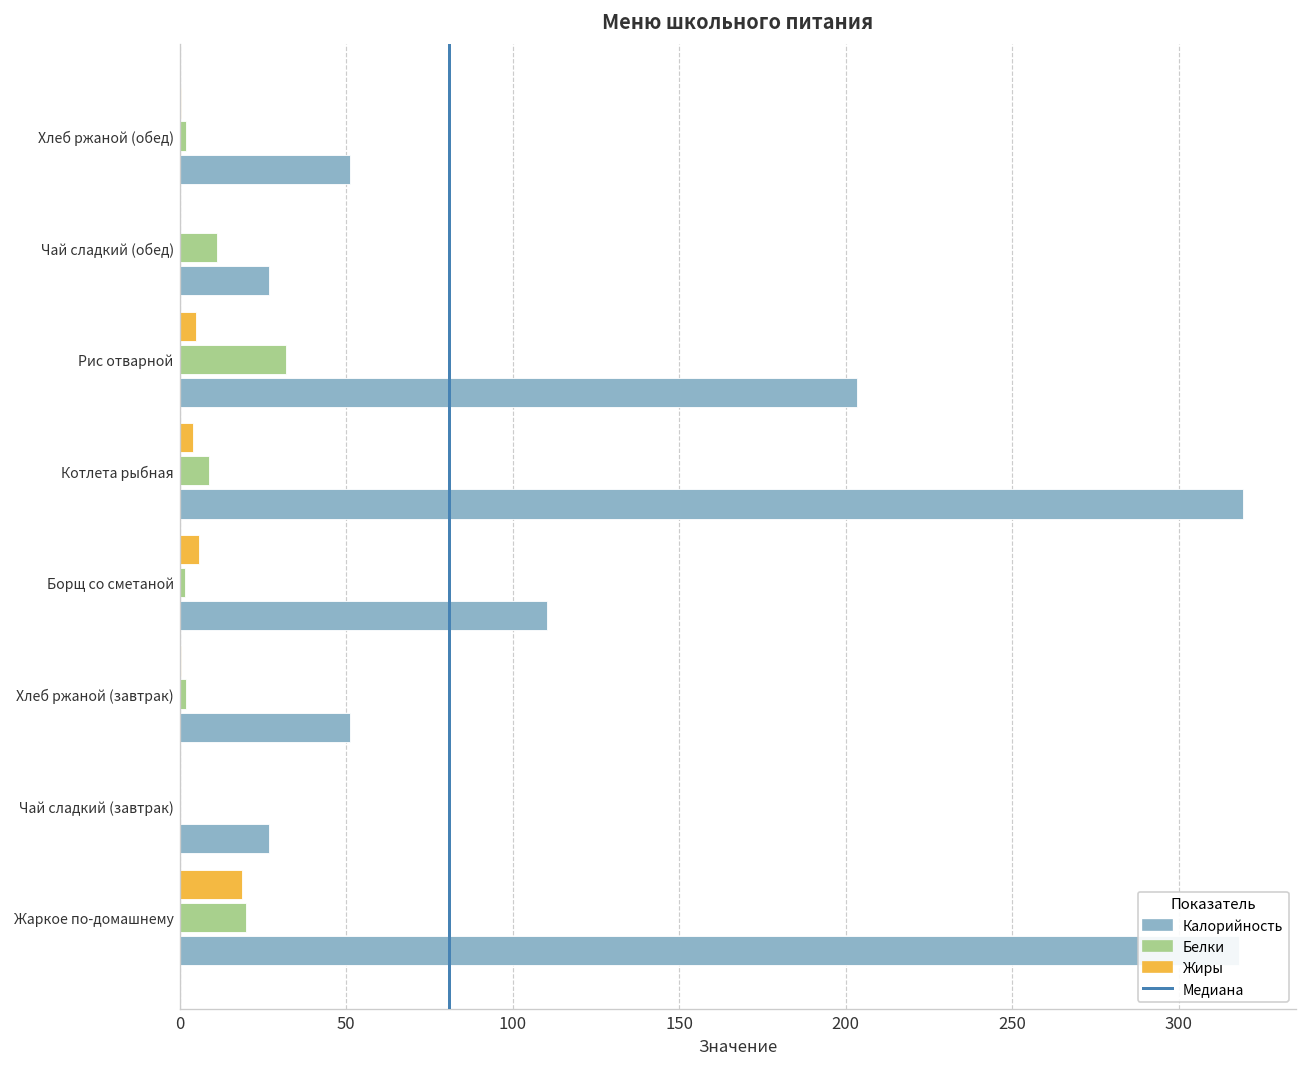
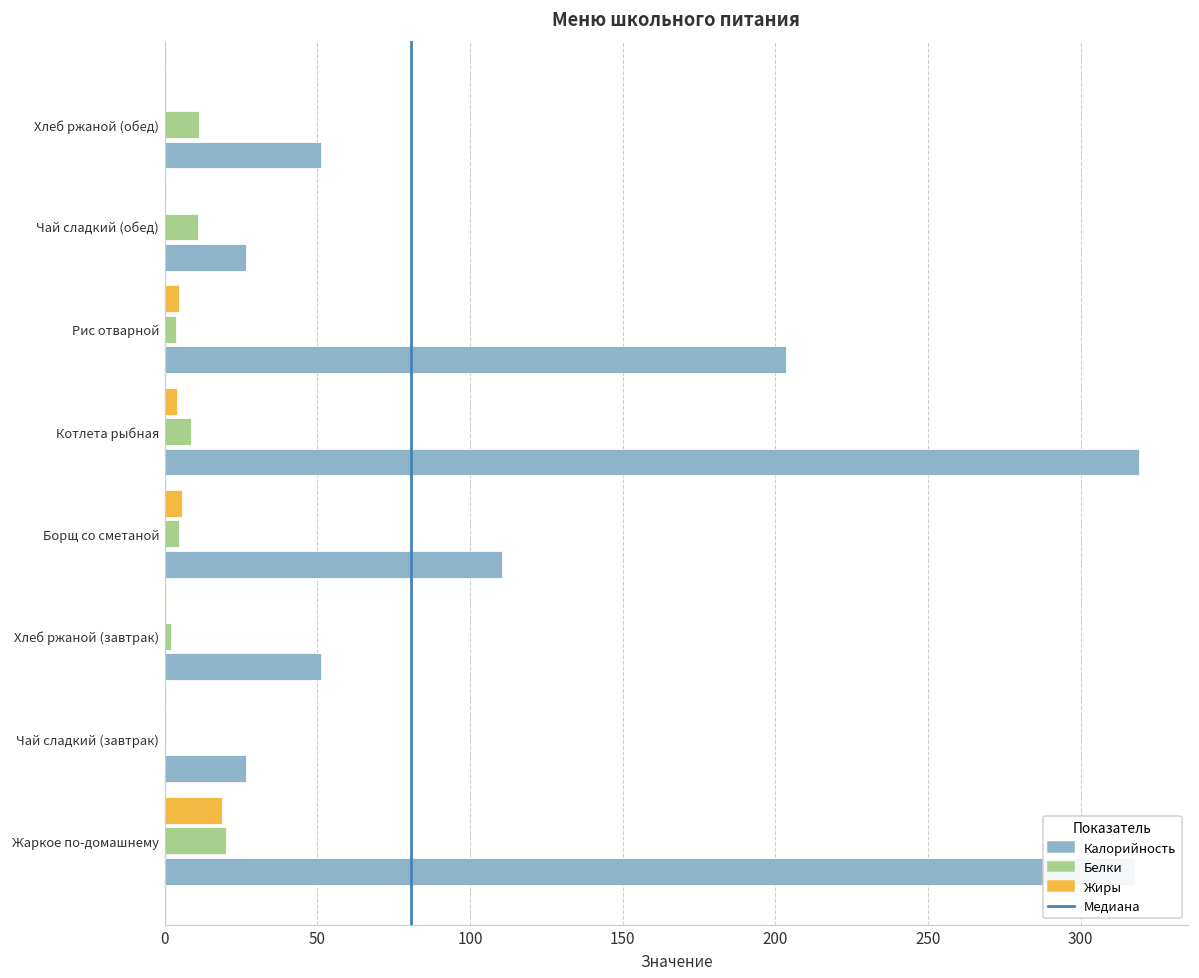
  {
-   "Хлеб ржаной (обед)": 2,
+   "Хлеб ржаной (обед)": 11,
    "Чай сладкий (обед)": 11,
-   "Рис отварной": 32,
+   "Рис отварной": 4,
    "Котлета рыбная": 9,
-   "Борщ со сметаной": 2,
+   "Борщ со сметаной": 5,
    "Хлеб ржаной (завтрак)": 2,
    "Жаркое по-домашнему": 20
  }
